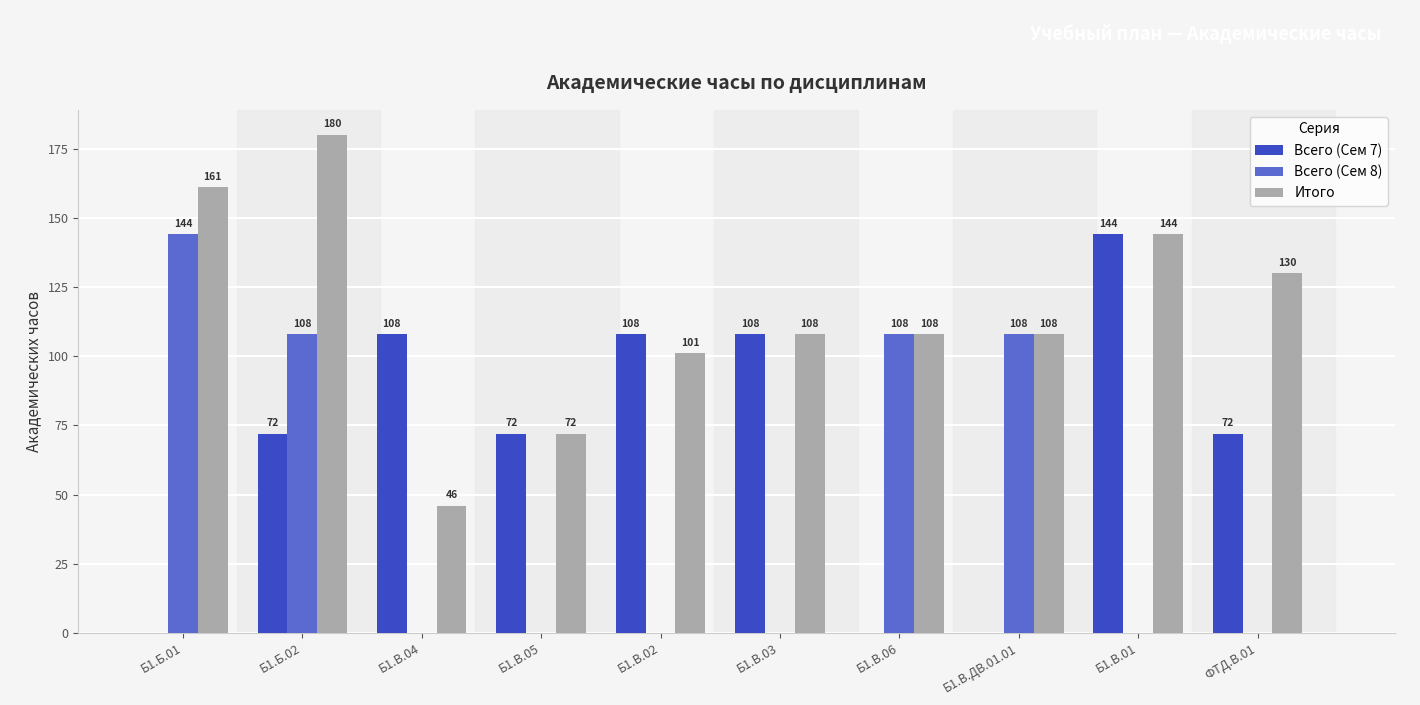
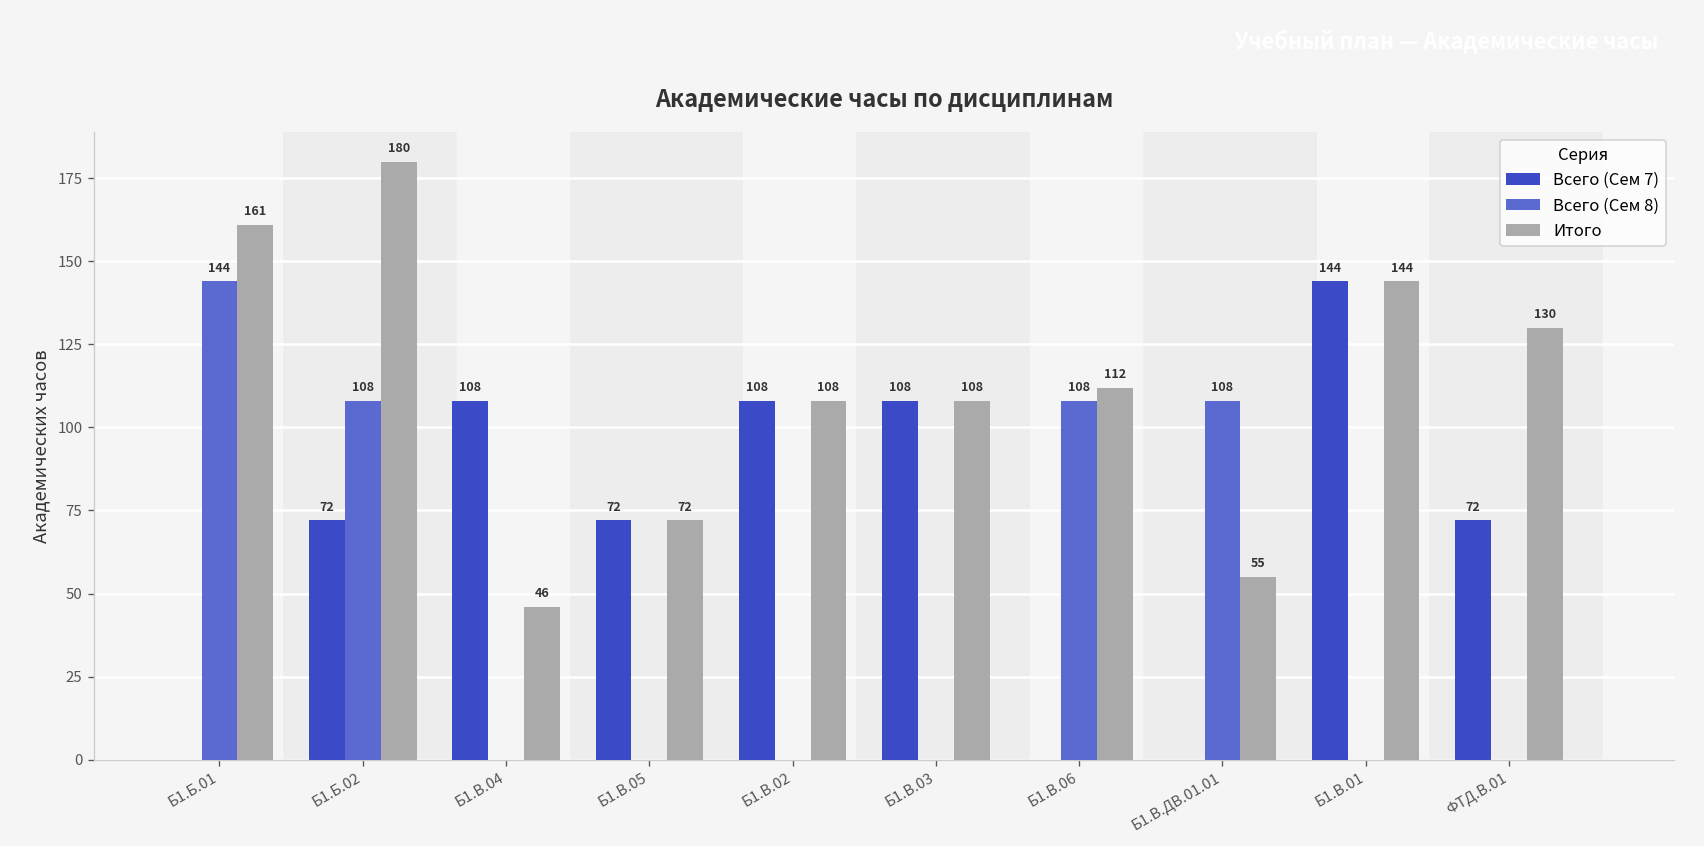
  {
    "Итого": {
      "Б1.Б.01": 161,
      "Б1.Б.02": 180,
      "Б1.В.04": 46,
      "Б1.В.05": 72,
-     "Б1.В.02": 101,
+     "Б1.В.02": 108,
      "Б1.В.03": 108,
-     "Б1.В.06": 108,
-     "Б1.В.ДВ.01.01": 108,
+     "Б1.В.06": 112,
+     "Б1.В.ДВ.01.01": 55,
      "Б1.В.01": 144,
      "ФТД.В.01": 130
    }
  }
